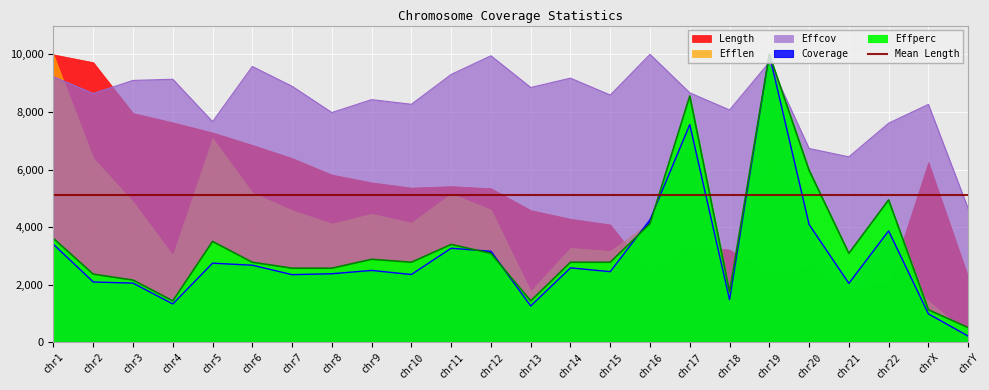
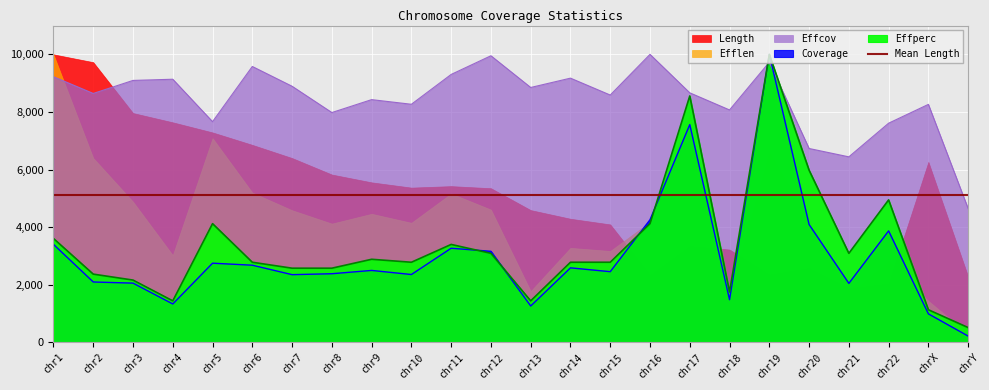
  {
    "Length": {
      "chr2": "9,700",
      "chr3": "8,000",
      "chr4": "7,600",
      "chr5": "7,300",
      "chr6": "6,900",
      "chr7": "6,400",
      "chr8": "5,800",
      "chr9": "5,600",
      "chr10": "5,400",
      "chr11": "5,400",
      "chr12": "5,400",
      "chr13": "4,600",
      "chr14": "4,300",
      "chr15": "4,100",
      "chr16": "2,300",
      "chr17": "3,300",
      "chr18": "3,200",
      "chr19": "2,400",
      "chr20": "2,600",
      "chr21": "1,900",
      "chr22": "2,000",
      "chrX": "6,300",
      "chrY": "2,300"
    },
    "Efflen": {
      "chr2": "6,400",
      "chr3": "4,900",
      "chr4": "3,000",
      "chr5": "7,100",
      "chr6": "5,200",
      "chr7": "4,600",
      "chr8": "4,100",
      "chr9": "4,500",
      "chr10": "4,200",
      "chr11": "5,200",
      "chr12": "4,600",
      "chr13": "1,800",
      "chr14": "3,300",
      "chr15": "3,200",
      "chr17": "7,900",
      "chr18": "1,600",
      "chr19": "6,600",
      "chr20": "4,300",
      "chr21": "1,600",
      "chr22": "2,800",
      "chrX": "1,400"
    },
    "Effcov": {
      "chr1": "9,200",
      "chr2": "8,600",
      "chr3": "9,100",
      "chr4": "9,100",
      "chr5": "7,700",
      "chr6": "9,600",
      "chr7": "8,900",
      "chr8": "8,000",
      "chr9": "8,400",
      "chr10": "8,300",
      "chr11": "9,300",
      "chr12": "10,000",
      "chr13": "8,900",
      "chr14": "9,200",
      "chr15": "8,600",
      "chr16": "10,000",
      "chr17": "8,700",
      "chr18": "8,100",
      "chr20": "6,700",
      "chr21": "6,400",
      "chr22": "7,600",
      "chrX": "8,300",
      "chrY": "4,600"
    },
    "Coverage": {
      "chr1": "3,400",
      "chr2": "2,100",
      "chr3": "2,100",
      "chr4": "1,300",
      "chr5": "2,800",
      "chr6": "2,700",
      "chr7": "2,400",
      "chr8": "2,400",
      "chr9": "2,500",
      "chr10": "2,400",
      "chr11": "3,300",
      "chr13": "1,300",
      "chr14": "2,600",
      "chr15": "2,500",
      "chr17": "7,600",
      "chr18": "1,500",
      "chr20": "4,100",
      "chr21": "2,100",
      "chr22": "3,900",
      "chrX": "1,000"
    },
    "Effperc": {
      "chr1": "3,600",
      "chr2": "2,400",
      "chr3": "2,200",
      "chr4": "1,400",
-     "chr5": "3,500",
+     "chr5": "4,100",
      "chr6": "2,800",
      "chr7": "2,600",
      "chr8": "2,600",
      "chr9": "2,900",
      "chr10": "2,800",
      "chr11": "3,400",
      "chr13": "1,400",
      "chr14": "2,800",
      "chr15": "2,800",
      "chr17": "8,600",
      "chr18": "1,800",
      "chr20": "6,000",
      "chr21": "3,100",
      "chr22": "4,900",
      "chrX": "1,100",
      "chrY": "500"
    }
  }
